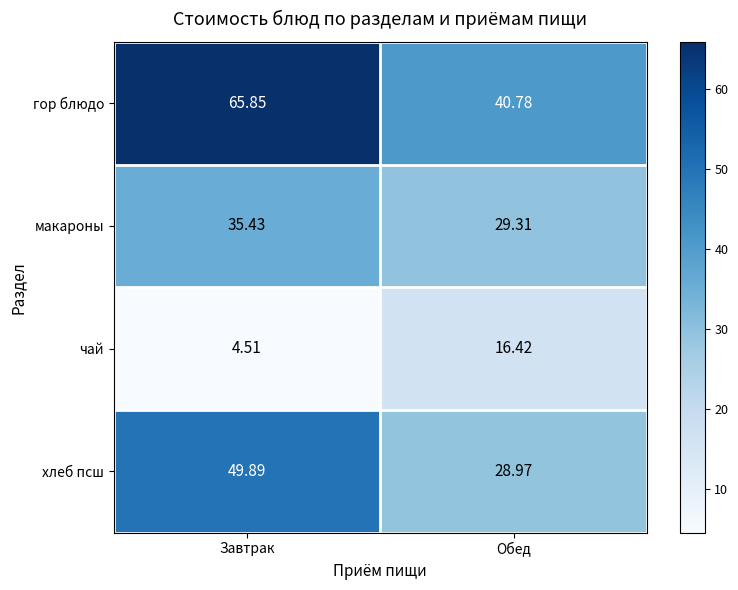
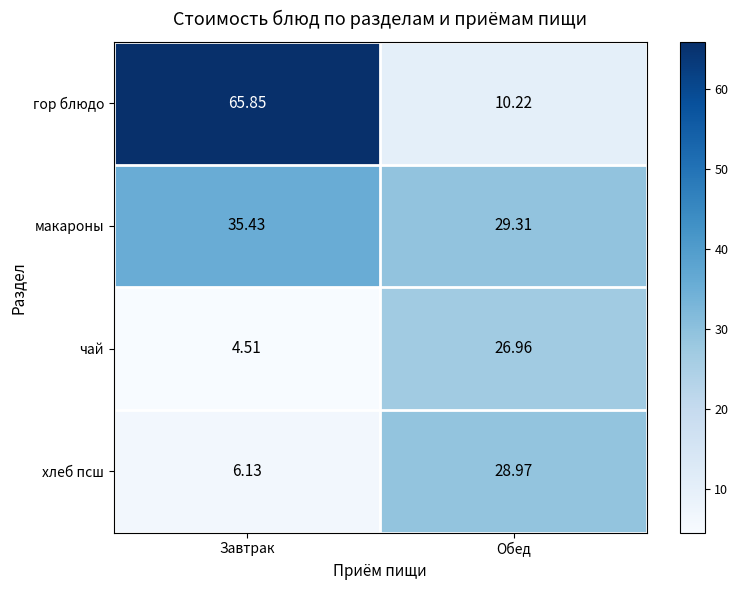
  {
    "гор блюдо": {
      "Завтрак": 65.85,
-     "Обед": 40.78
+     "Обед": 10.22
    },
    "макароны": {
      "Завтрак": 35.43,
      "Обед": 29.31
    },
    "чай": {
      "Завтрак": 4.51,
-     "Обед": 16.42
+     "Обед": 26.96
    },
    "хлеб псш": {
-     "Завтрак": 49.89,
+     "Завтрак": 6.13,
      "Обед": 28.97
    }
  }
